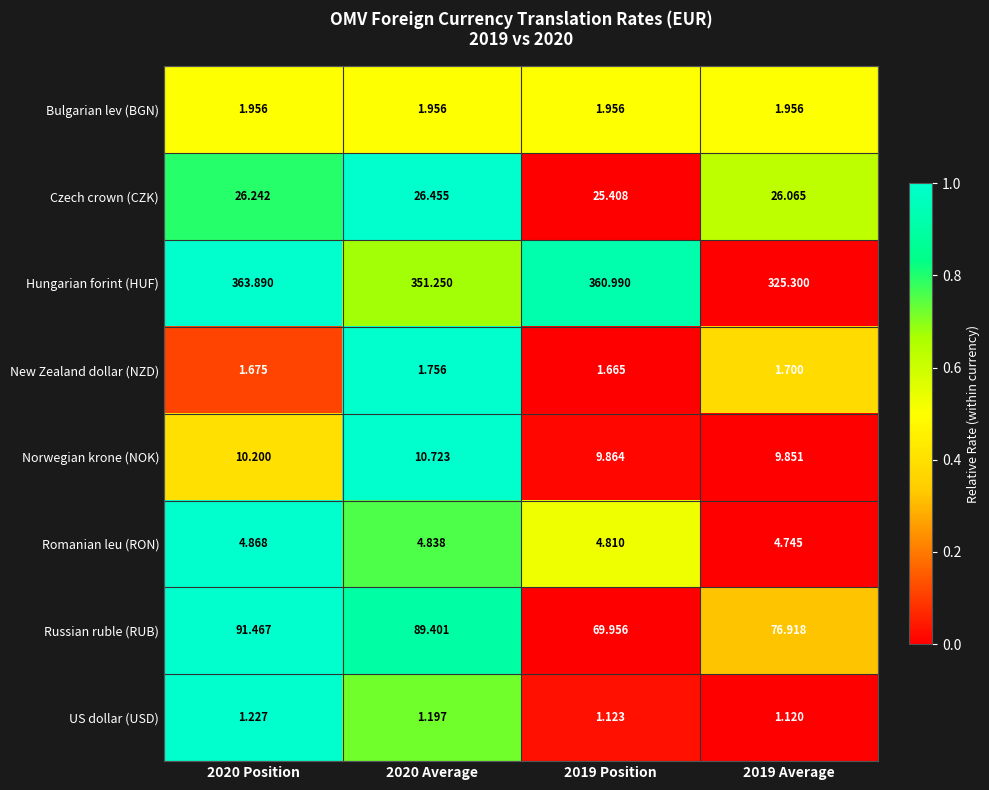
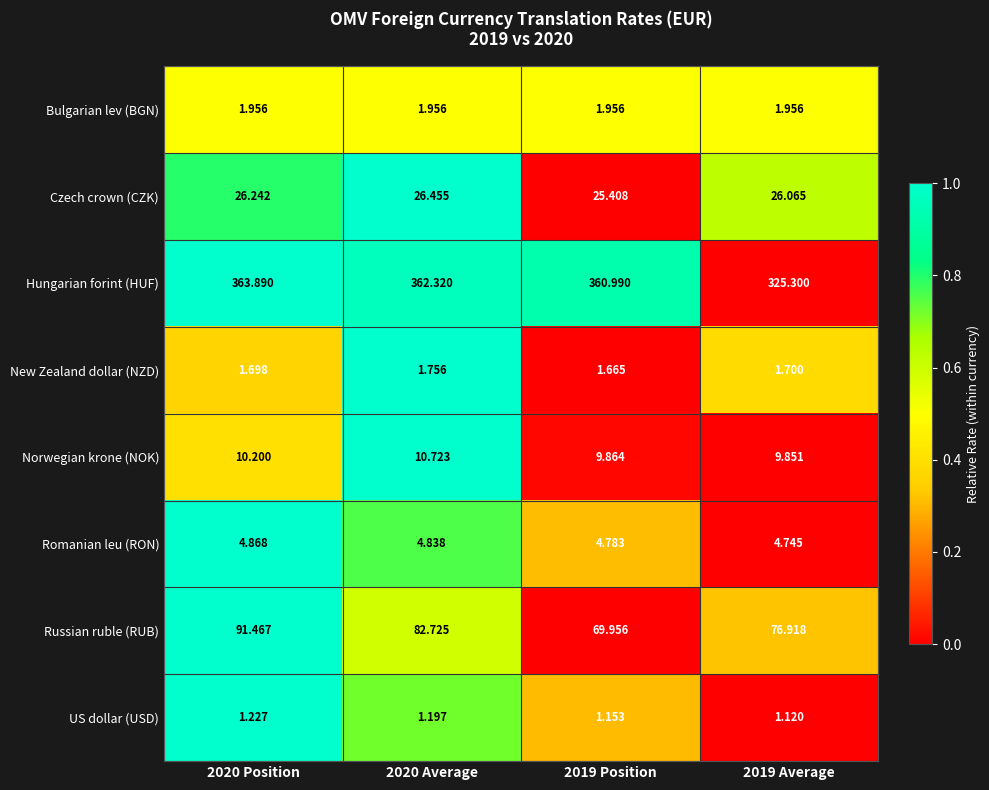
  {
    "Bulgarian lev (BGN)": {
      "2020 Position": 1.956,
      "2020 Average": 1.956,
      "2019 Position": 1.956,
      "2019 Average": 1.956
    },
    "Czech crown (CZK)": {
      "2020 Position": 26.242,
      "2020 Average": 26.455,
      "2019 Position": 25.408,
      "2019 Average": 26.065
    },
    "Hungarian forint (HUF)": {
      "2020 Position": 363.890,
-     "2020 Average": 351.250,
+     "2020 Average": 362.320,
      "2019 Position": 360.990,
      "2019 Average": 325.300
    },
    "New Zealand dollar (NZD)": {
-     "2020 Position": 1.675,
+     "2020 Position": 1.698,
      "2020 Average": 1.756,
      "2019 Position": 1.665,
      "2019 Average": 1.700
    },
    "Norwegian krone (NOK)": {
      "2020 Position": 10.200,
      "2020 Average": 10.723,
      "2019 Position": 9.864,
      "2019 Average": 9.851
    },
    "Romanian leu (RON)": {
      "2020 Position": 4.868,
      "2020 Average": 4.838,
-     "2019 Position": 4.810,
+     "2019 Position": 4.783,
      "2019 Average": 4.745
    },
    "Russian ruble (RUB)": {
      "2020 Position": 91.467,
-     "2020 Average": 89.401,
+     "2020 Average": 82.725,
      "2019 Position": 69.956,
      "2019 Average": 76.918
    },
    "US dollar (USD)": {
      "2020 Position": 1.227,
      "2020 Average": 1.197,
-     "2019 Position": 1.123,
+     "2019 Position": 1.153,
      "2019 Average": 1.120
    }
  }
